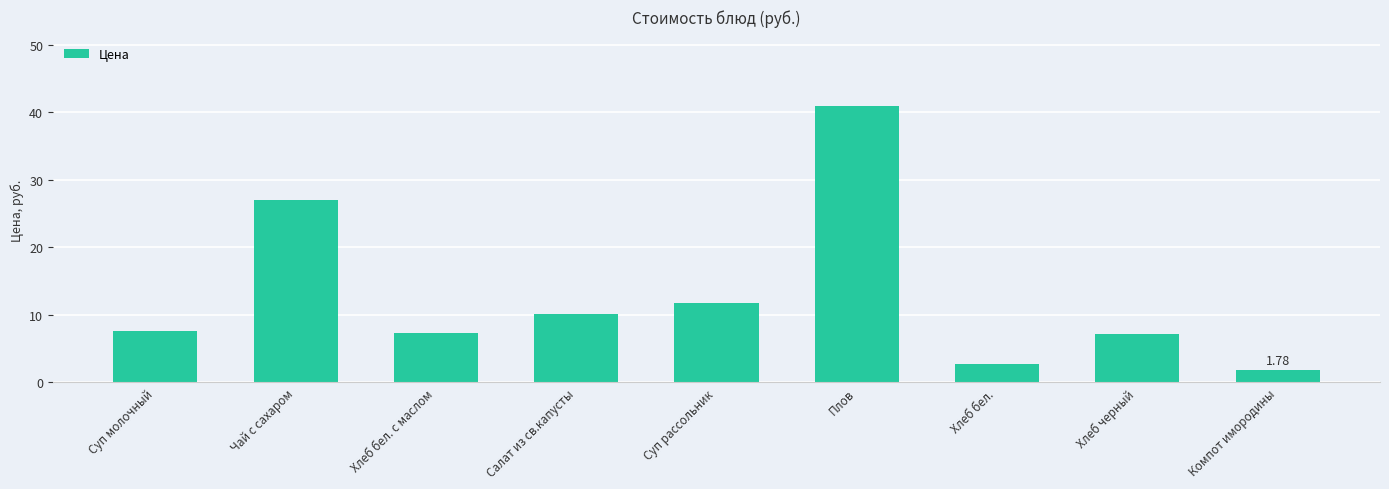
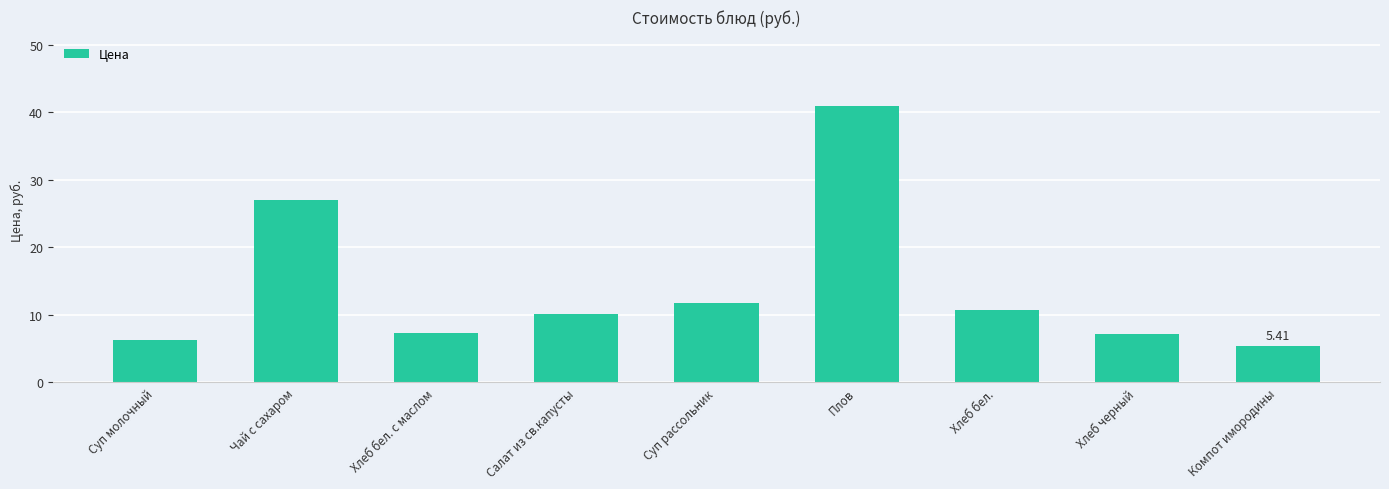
  {
-   "Суп молочный": 8,
-   "Хлеб бел.": 3,
-   "Компот имородины": 1.78
+   "Суп молочный": 6,
+   "Хлеб бел.": 11,
+   "Компот имородины": 5.41
  }
